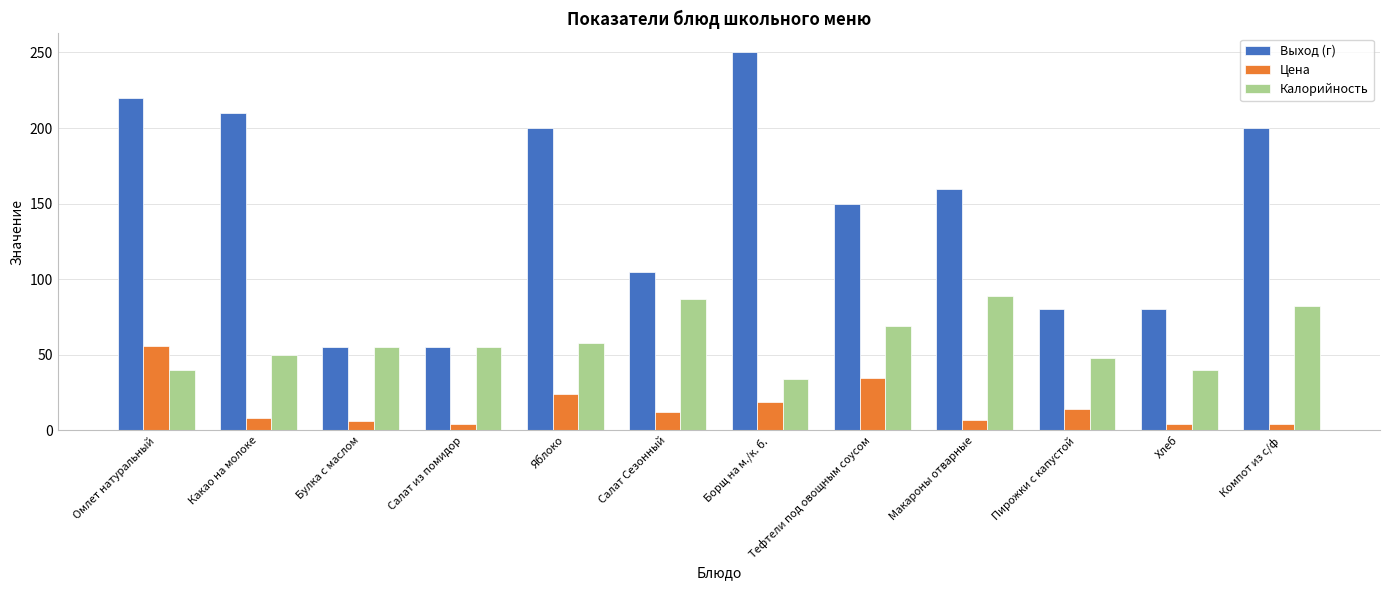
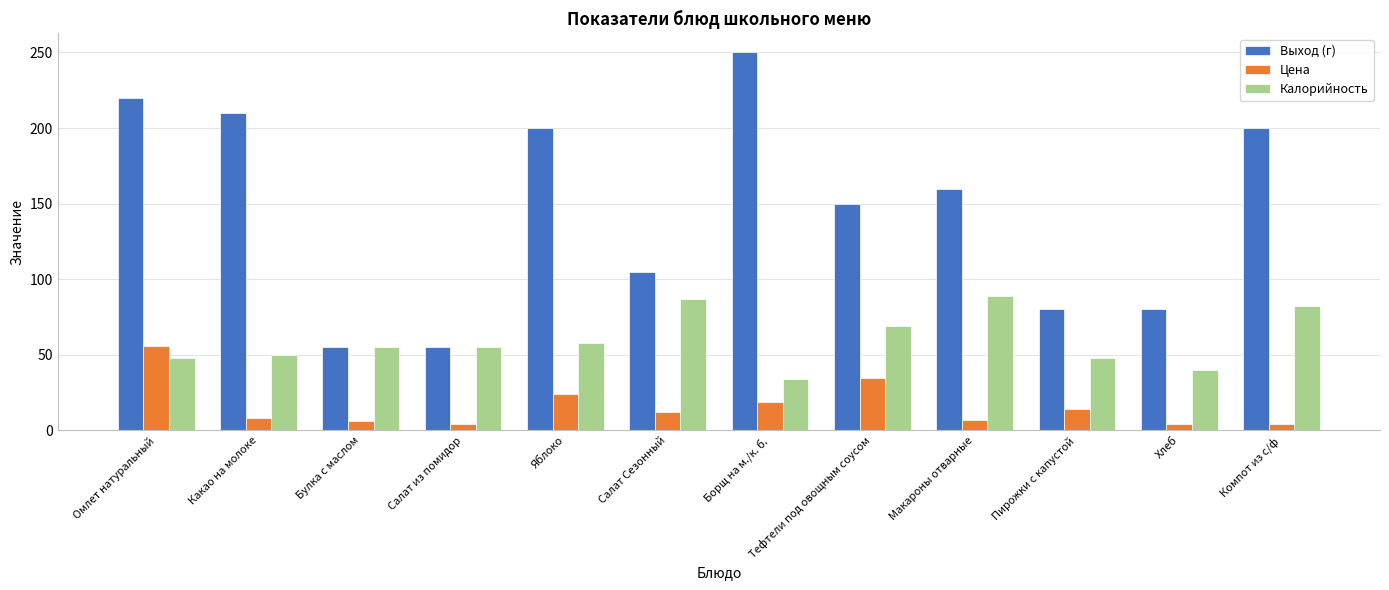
  {
    "Выход (г)": {
      "Омлет натуральный": 220,
      "Какао на молоке": 210,
      "Булка с маслом": 55,
      "Салат из помидор": 55,
      "Яблоко": 200,
      "Салат Сезонный": 105,
      "Борщ на м./к. б.": 250,
      "Тефтели под овощным соусом": 150,
      "Макароны отварные": 160,
      "Пирожки с капустой": 80,
      "Хлеб": 80,
      "Компот из с/ф": 200
    },
    "Цена": {
      "Омлет натуральный": 56,
      "Какао на молоке": 8,
      "Булка с маслом": 6,
      "Салат из помидор": 4,
      "Яблоко": 24,
      "Салат Сезонный": 12,
      "Борщ на м./к. б.": 19,
      "Тефтели под овощным соусом": 35,
      "Макароны отварные": 7,
      "Пирожки с капустой": 14,
      "Хлеб": 4,
      "Компот из с/ф": 4
    },
    "Калорийность": {
-     "Омлет натуральный": 40,
+     "Омлет натуральный": 48,
      "Какао на молоке": 50,
      "Булка с маслом": 55,
      "Салат из помидор": 55,
      "Яблоко": 58,
      "Салат Сезонный": 87,
      "Борщ на м./к. б.": 34,
      "Тефтели под овощным соусом": 69,
      "Макароны отварные": 89,
      "Пирожки с капустой": 48,
      "Хлеб": 40,
      "Компот из с/ф": 82
    }
  }
